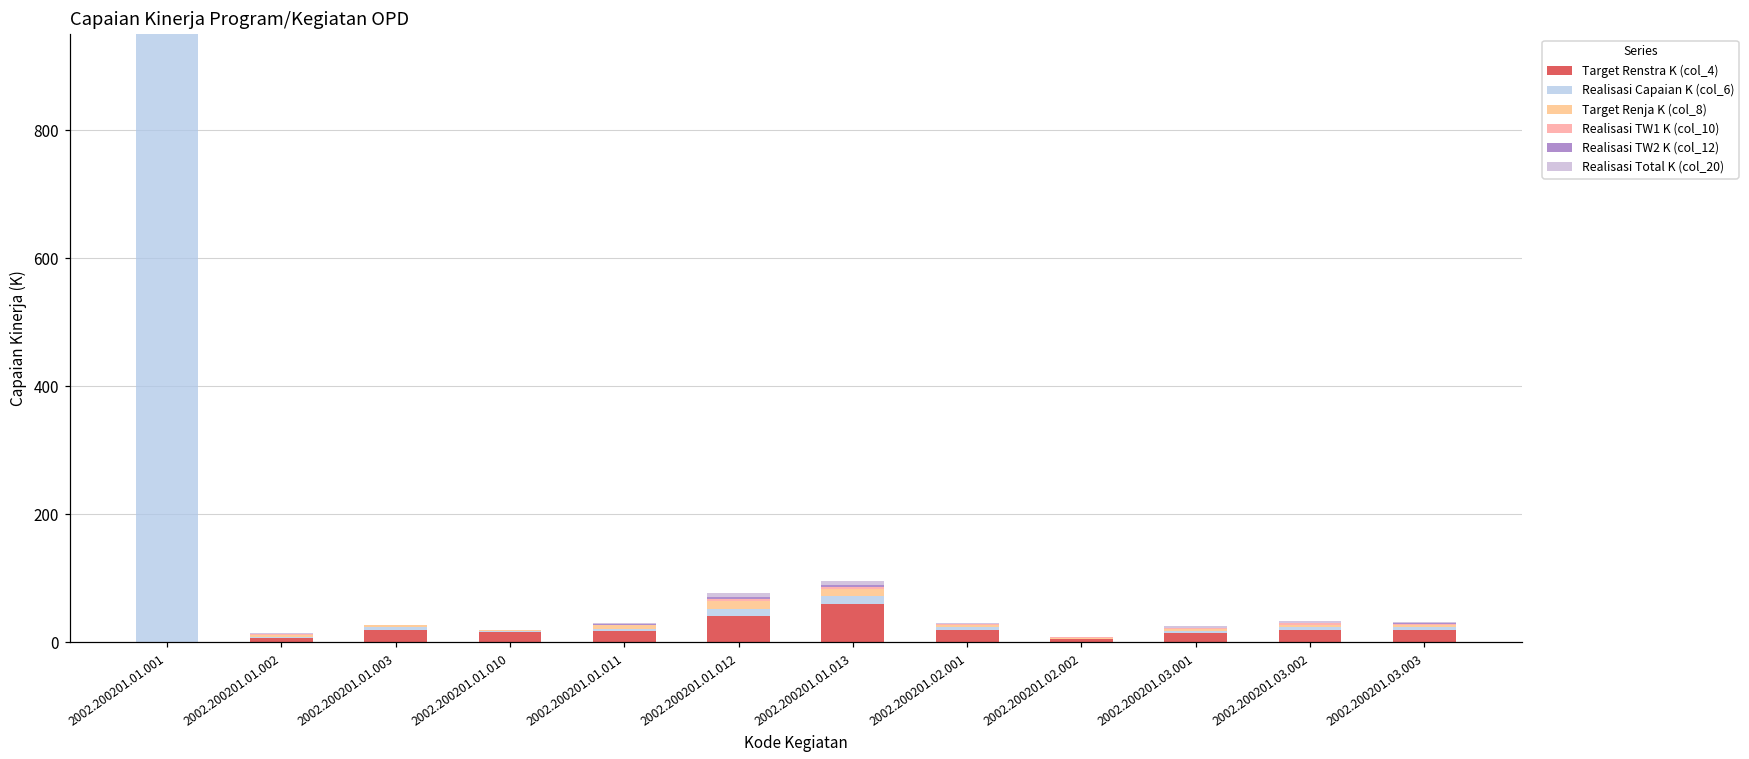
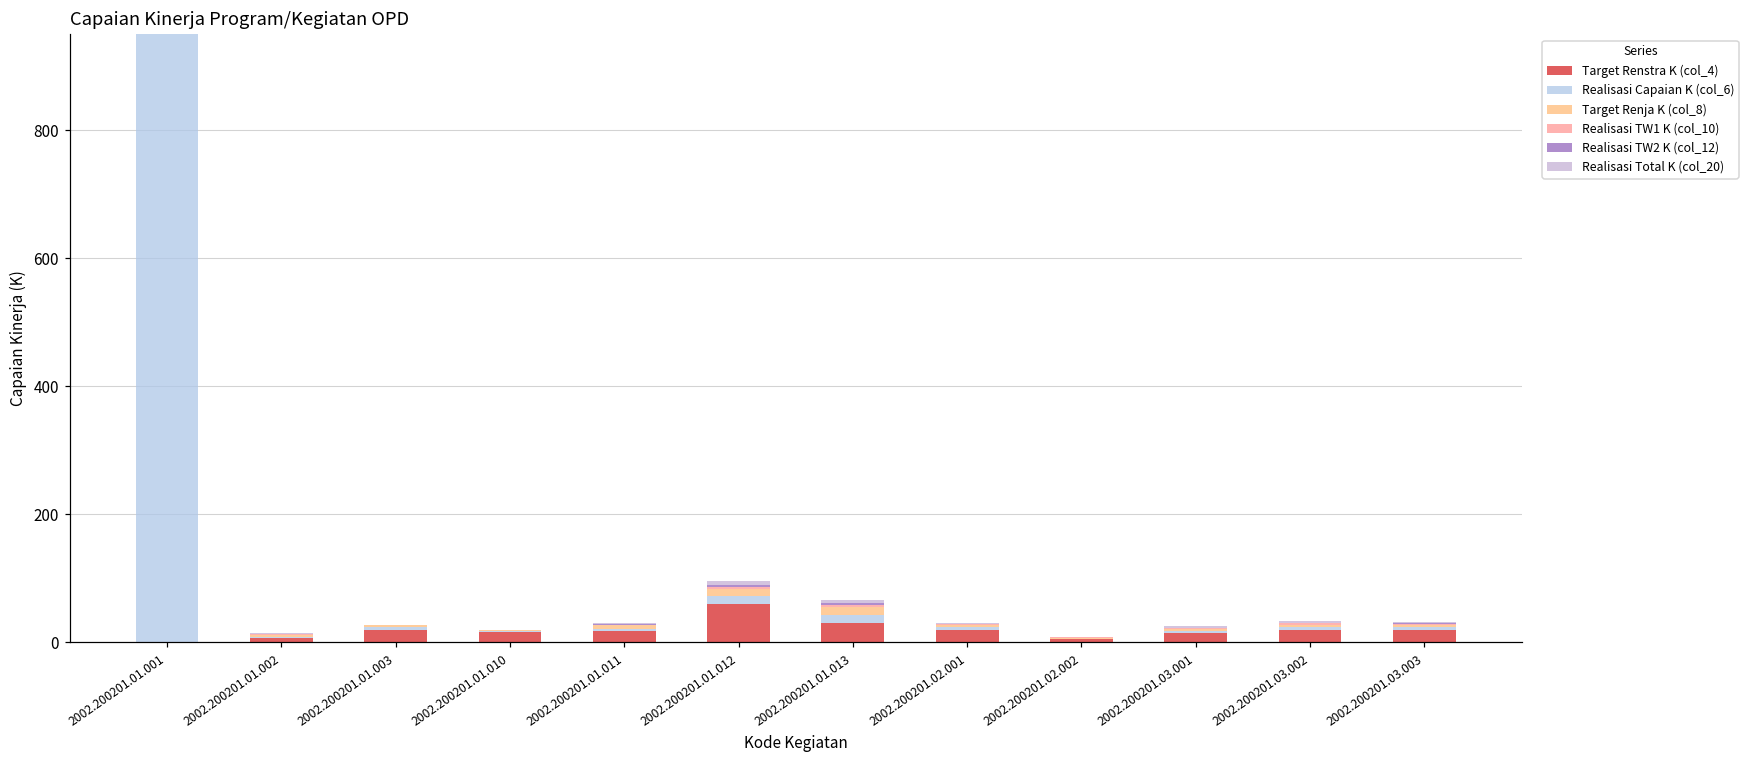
  {
    "Target Renstra K (col_4)": {
      "2002.200201.01.001": 0,
      "2002.200201.01.002": 10,
      "2002.200201.01.003": 20,
      "2002.200201.01.010": 20,
      "2002.200201.01.011": 20,
-     "2002.200201.01.012": 40,
-     "2002.200201.01.013": 60,
+     "2002.200201.01.012": 60,
+     "2002.200201.01.013": 30,
      "2002.200201.02.001": 20,
      "2002.200201.02.002": 10,
      "2002.200201.03.001": 20,
      "2002.200201.03.002": 20,
      "2002.200201.03.003": 20
    },
    "Realisasi TW2 K (col_12)": {
      "2002.200201.01.001": 0,
      "2002.200201.01.002": 0,
      "2002.200201.01.003": 0,
      "2002.200201.01.010": 0,
      "2002.200201.02.001": 0,
      "2002.200201.02.002": 0
    }
  }
